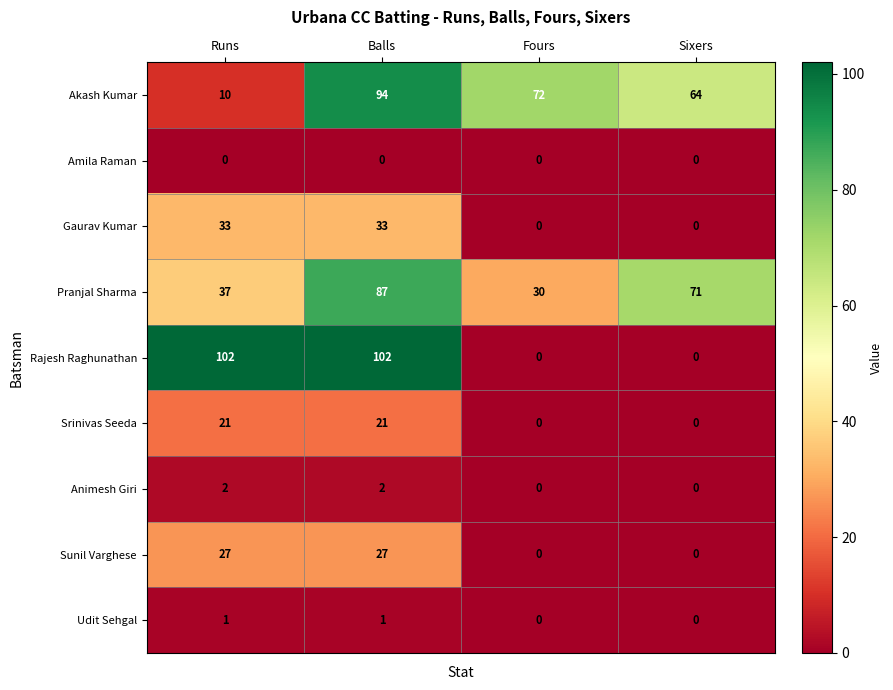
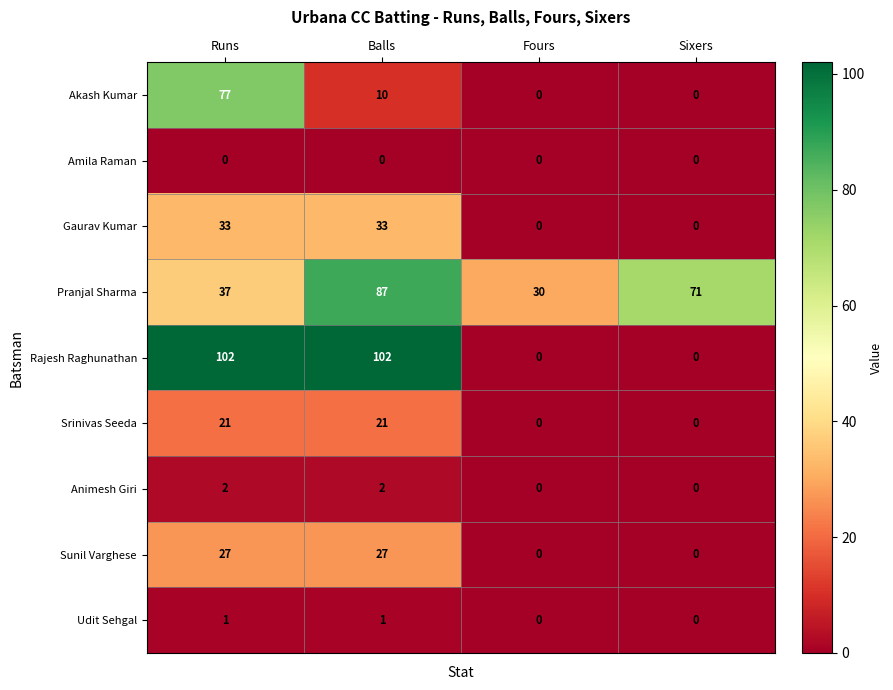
  {
    "Akash Kumar": {
-     "Runs": 10,
-     "Balls": 94,
-     "Fours": 72,
-     "Sixers": 64
+     "Runs": 77,
+     "Balls": 10,
+     "Fours": 0,
+     "Sixers": 0
    },
    "Amila Raman": {
      "Runs": 0,
      "Balls": 0,
      "Fours": 0,
      "Sixers": 0
    },
    "Gaurav Kumar": {
      "Runs": 33,
      "Balls": 33,
      "Fours": 0,
      "Sixers": 0
    },
    "Pranjal Sharma": {
      "Runs": 37,
      "Balls": 87,
      "Fours": 30,
      "Sixers": 71
    },
    "Rajesh Raghunathan": {
      "Runs": 102,
      "Balls": 102,
      "Fours": 0,
      "Sixers": 0
    },
    "Srinivas Seeda": {
      "Runs": 21,
      "Balls": 21,
      "Fours": 0,
      "Sixers": 0
    },
    "Animesh Giri": {
      "Runs": 2,
      "Balls": 2,
      "Fours": 0,
      "Sixers": 0
    },
    "Sunil Varghese": {
      "Runs": 27,
      "Balls": 27,
      "Fours": 0,
      "Sixers": 0
    },
    "Udit Sehgal": {
      "Runs": 1,
      "Balls": 1,
      "Fours": 0,
      "Sixers": 0
    }
  }
